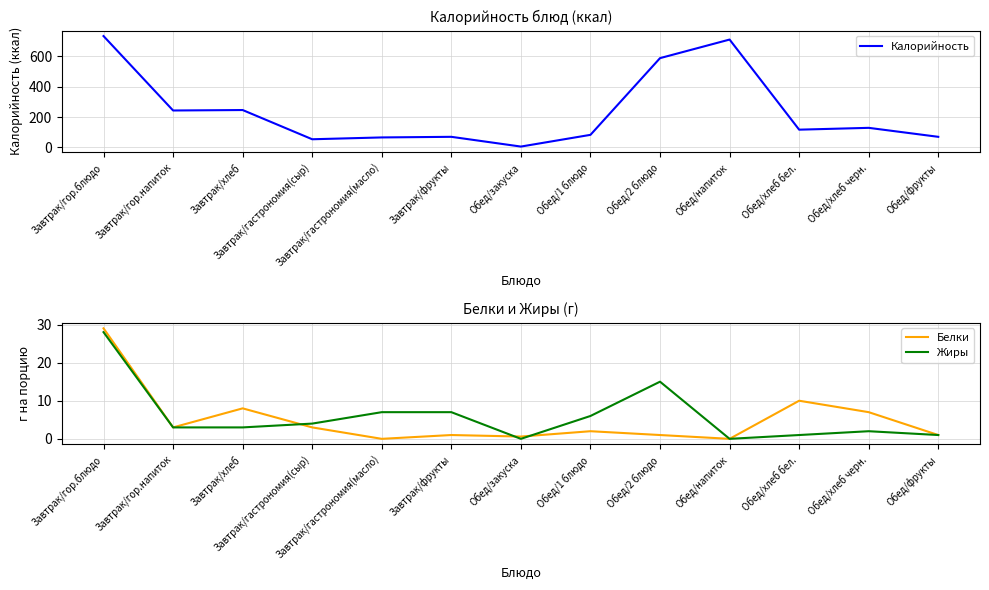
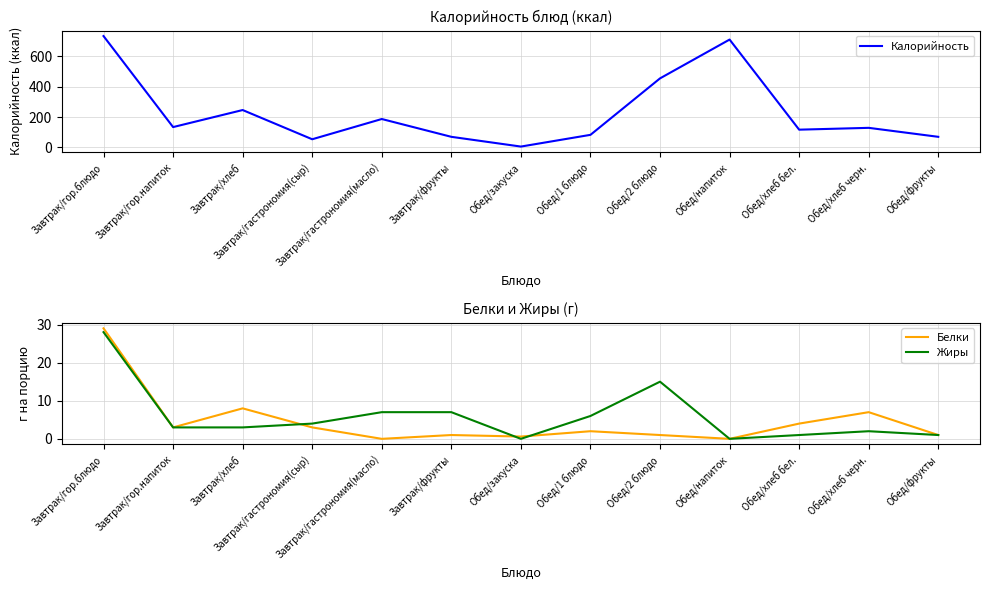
  {
    "Калорийность блюд (ккал)": {
      "Завтрак/гор.блюдо": 730,
-     "Завтрак/гор.напиток": 240,
+     "Завтрак/гор.напиток": 130,
      "Завтрак/хлеб": 250,
      "Завтрак/гастрономия(сыр)": 50,
-     "Завтрак/гастрономия(масло)": 70,
+     "Завтрак/гастрономия(масло)": 190,
      "Завтрак/фрукты": 70,
      "Обед/закуска": 10,
      "Обед/1 блюдо": 80,
-     "Обед/2 блюдо": 590,
+     "Обед/2 блюдо": 450,
      "Обед/напиток": 710,
      "Обед/хлеб бел.": 120,
      "Обед/хлеб черн.": 130,
      "Обед/фрукты": 70
    },
    "Белки и Жиры (г)": {
      "Белки": {
        "Завтрак/гор.блюдо": 29,
        "Завтрак/хлеб": 8,
        "Завтрак/гастрономия(сыр)": 3,
        "Завтрак/гастрономия(масло)": 0,
        "Завтрак/фрукты": 1,
        "Обед/1 блюдо": 2,
        "Обед/2 блюдо": 1,
-       "Обед/хлеб бел.": 10,
+       "Обед/хлеб бел.": 4,
        "Обед/хлеб черн.": 7
      },
      "Жиры": {
        "Завтрак/гор.блюдо": 28,
        "Завтрак/хлеб": 3,
        "Завтрак/гастрономия(сыр)": 4,
        "Завтрак/гастрономия(масло)": 7,
        "Завтрак/фрукты": 7,
        "Обед/1 блюдо": 6,
        "Обед/2 блюдо": 15,
        "Обед/хлеб бел.": 1,
        "Обед/хлеб черн.": 2
      }
    }
  }
